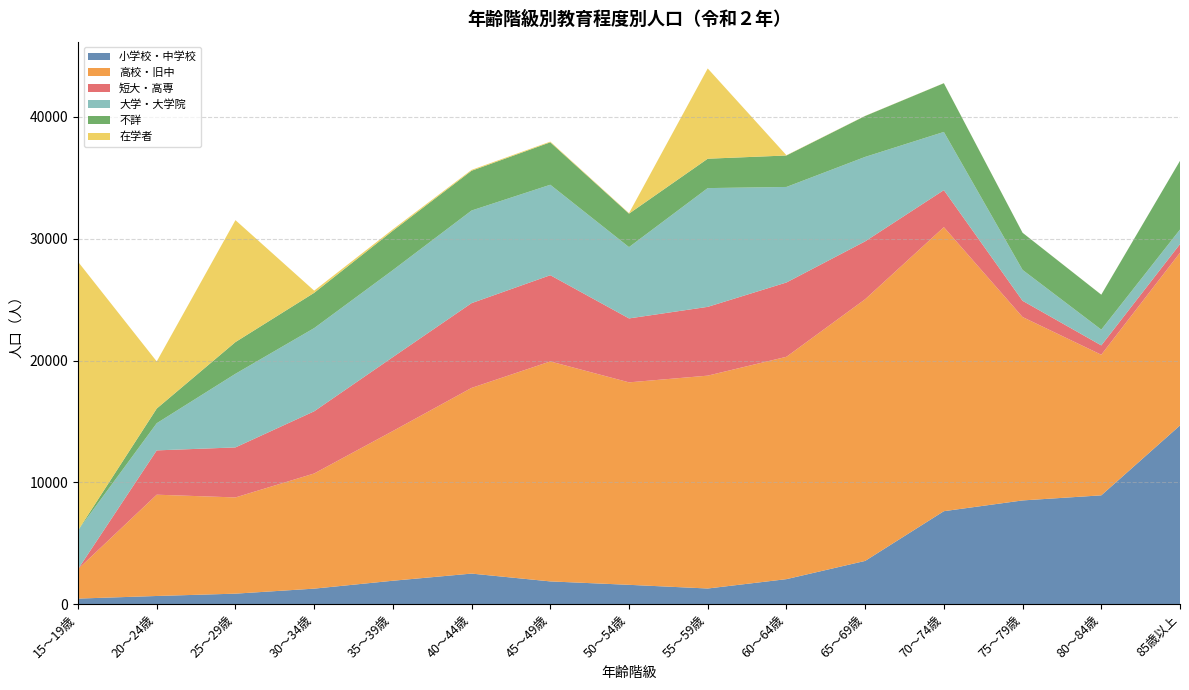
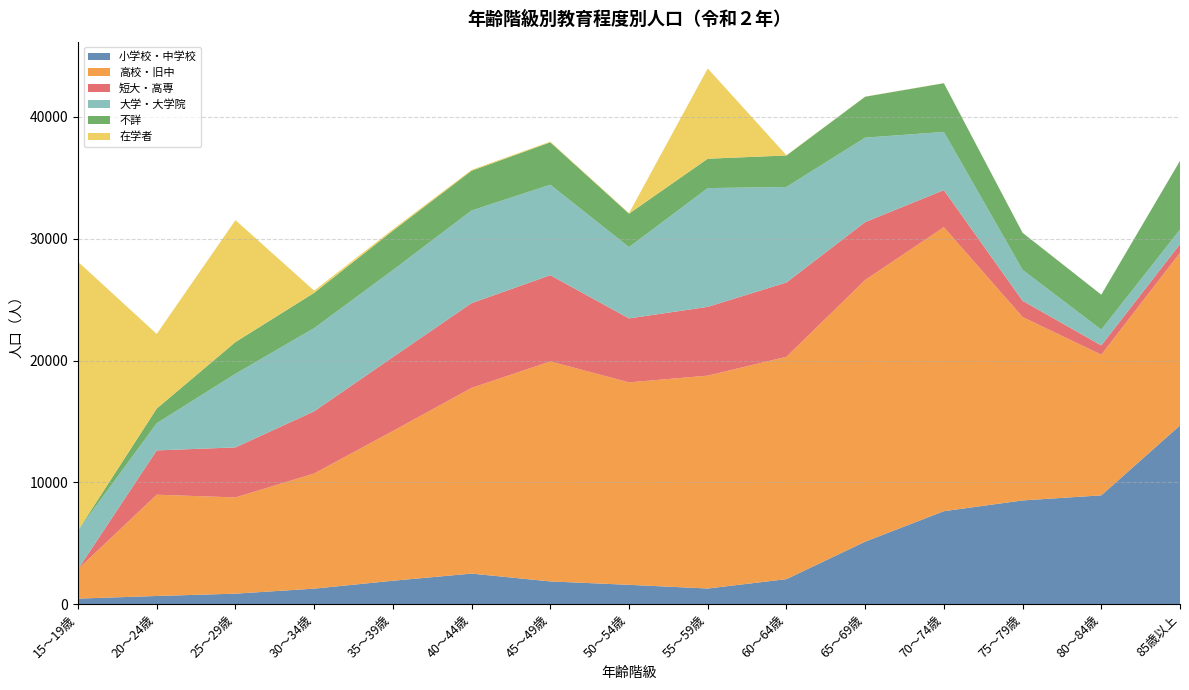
  {
    "小学校・中学校": {
      "15～19歳": 400,
      "20～24歳": 700,
      "25～29歳": 900,
      "30～34歳": 1300,
      "35～39歳": 1900,
      "40～44歳": 2500,
      "45～49歳": 1900,
      "50～54歳": 1600,
      "55～59歳": 1300,
      "60～64歳": 2000,
-     "65～69歳": 3500,
+     "65～69歳": 5100,
      "70～74歳": 7600,
      "75～79歳": 8500,
      "80～84歳": 8900,
      "85歳以上": 14700
    },
    "高校・旧中": {
      "20～24歳": 8300,
      "25～29歳": 7900,
      "30～34歳": 9500,
      "35～39歳": 12300,
      "40～44歳": 15300,
      "45～49歳": 18100,
      "50～54歳": 16600,
      "55～59歳": 17500,
      "60～64歳": 18300,
      "65～69歳": 21500,
      "70～74歳": 23300,
      "75～79歳": 15100,
      "80～84歳": 11500,
      "85歳以上": 14200
    },
    "短大・高専": {
      "20～24歳": 3600,
      "25～29歳": 4100,
      "30～34歳": 5100,
      "35～39歳": 6100,
      "40～44歳": 7000,
      "45～49歳": 7100,
      "50～54歳": 5300,
      "55～59歳": 5600,
      "60～64歳": 6100,
      "65～69歳": 4800,
      "70～74歳": 3000,
      "75～79歳": 1300,
      "80～84歳": 800,
      "85歳以上": 700
    },
    "大学・大学院": {
      "20～24歳": 2200,
      "25～29歳": 6000,
      "30～34歳": 6800,
      "35～39歳": 7100,
      "40～44歳": 7600,
      "45～49歳": 7400,
      "50～54歳": 5900,
      "55～59歳": 9800,
      "60～64歳": 7800,
      "65～69歳": 6900,
      "70～74歳": 4800,
      "75～79歳": 2500,
      "80～84歳": 1300,
      "85歳以上": 1200
    },
    "不詳": {
      "20～24歳": 1200,
      "25～29歳": 2600,
      "55～59歳": 2400
    },
    "在学者": {
      "15～19歳": 22100,
-     "20～24歳": 3900,
+     "20～24歳": 6100,
      "25～29歳": 10000,
      "55～59歳": 7400
    }
  }
